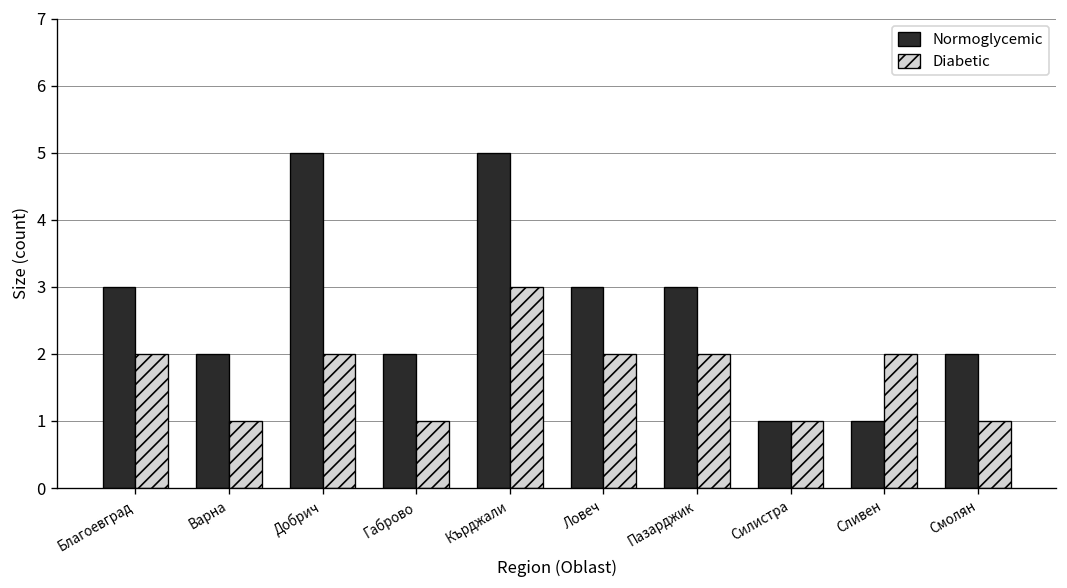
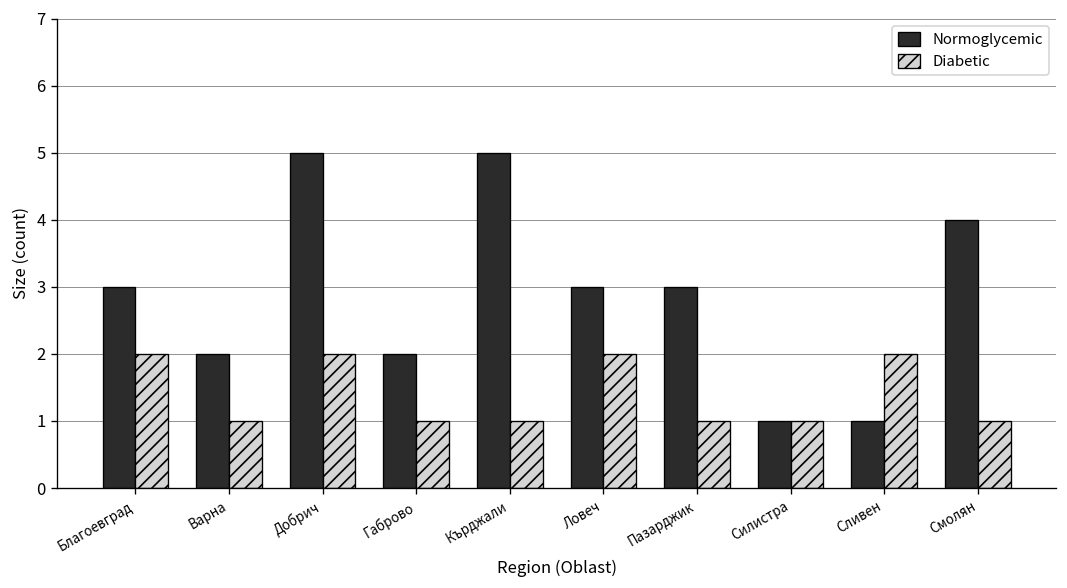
  {
    "Normoglycemic": {
      "Благоевград": 3,
      "Варна": 2,
      "Добрич": 5,
      "Габрово": 2,
      "Кърджали": 5,
      "Ловеч": 3,
      "Пазарджик": 3,
      "Силистра": 1,
      "Сливен": 1,
-     "Смолян": 2
+     "Смолян": 4
    },
    "Diabetic": {
      "Благоевград": 2,
      "Варна": 1,
      "Добрич": 2,
      "Габрово": 1,
-     "Кърджали": 3,
+     "Кърджали": 1,
      "Ловеч": 2,
-     "Пазарджик": 2,
+     "Пазарджик": 1,
      "Силистра": 1,
      "Сливен": 2,
      "Смолян": 1
    }
  }
